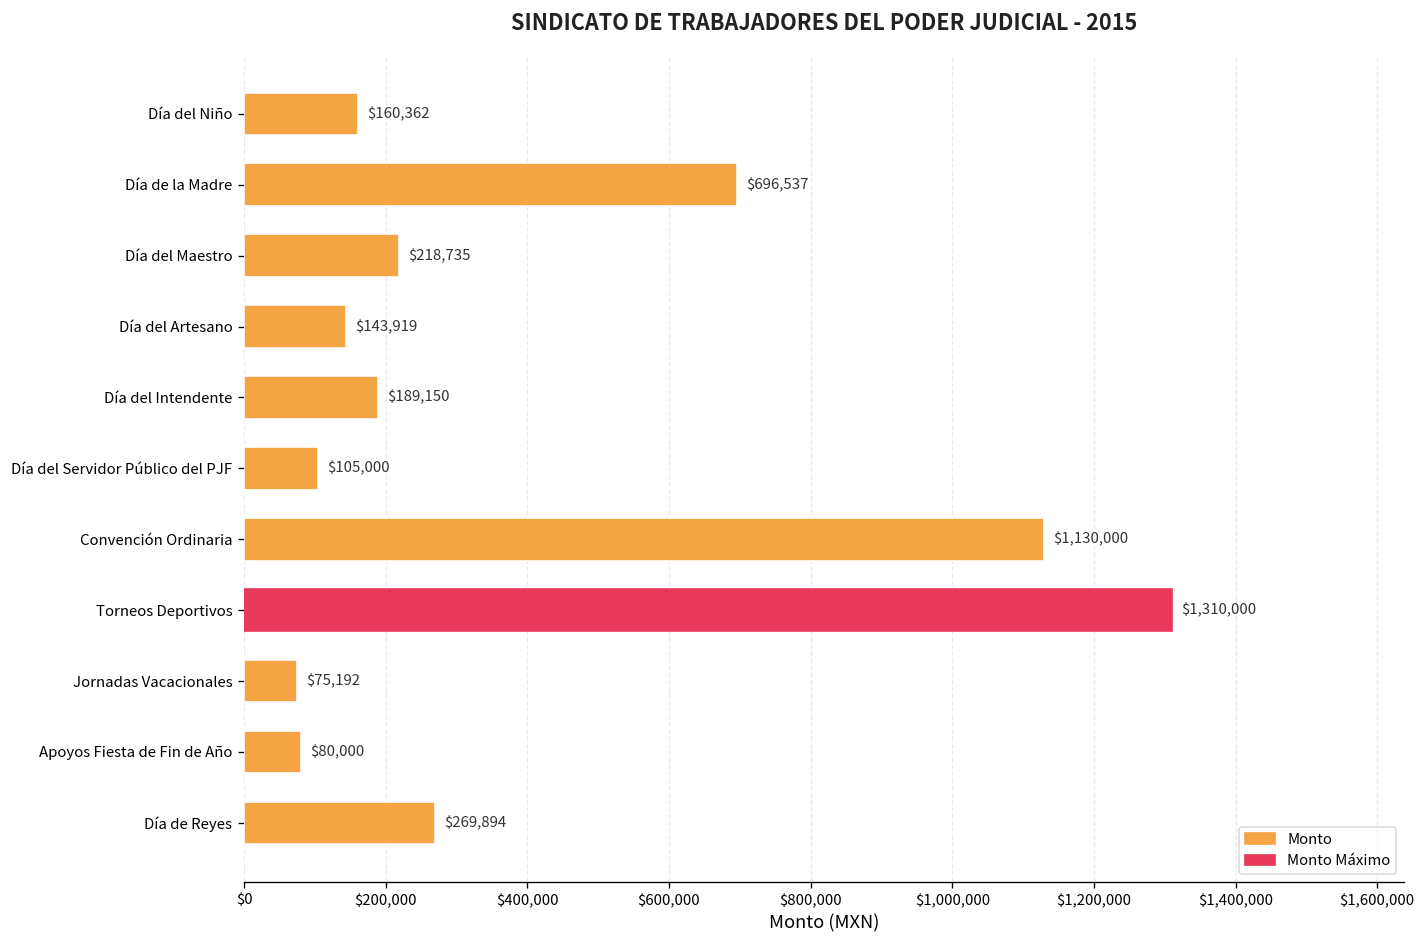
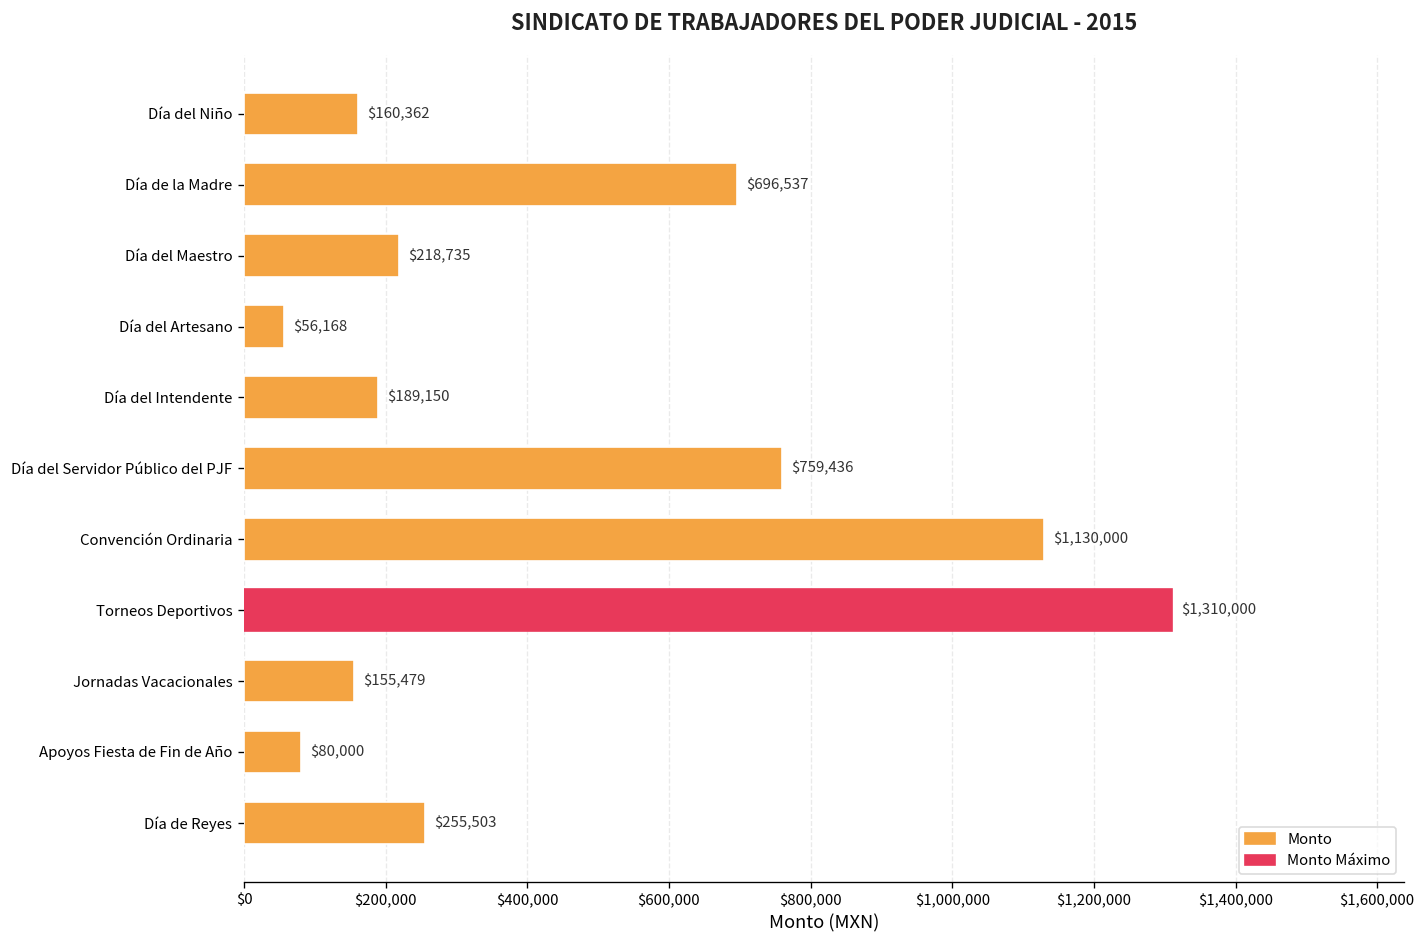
  {
    "Día del Niño": "$160,362",
    "Día de la Madre": "$696,537",
    "Día del Maestro": "$218,735",
-   "Día del Artesano": "$143,919",
+   "Día del Artesano": "$56,168",
    "Día del Intendente": "$189,150",
-   "Día del Servidor Público del PJF": "$105,000",
+   "Día del Servidor Público del PJF": "$759,436",
    "Convención Ordinaria": "$1,130,000",
    "Torneos Deportivos": "$1,310,000",
-   "Jornadas Vacacionales": "$75,192",
+   "Jornadas Vacacionales": "$155,479",
    "Apoyos Fiesta de Fin de Año": "$80,000",
-   "Día de Reyes": "$269,894"
+   "Día de Reyes": "$255,503"
  }
